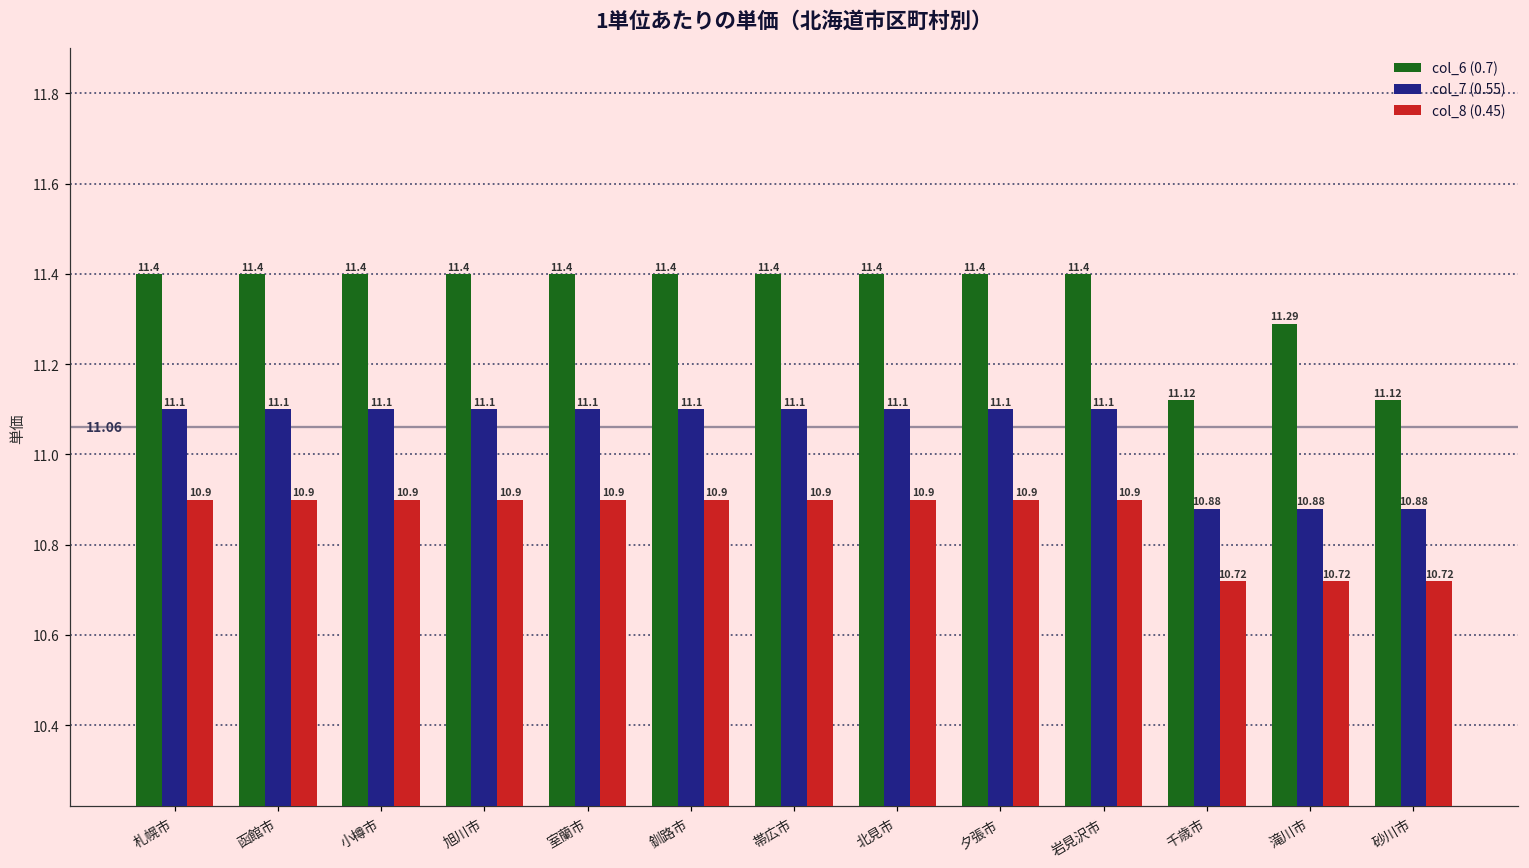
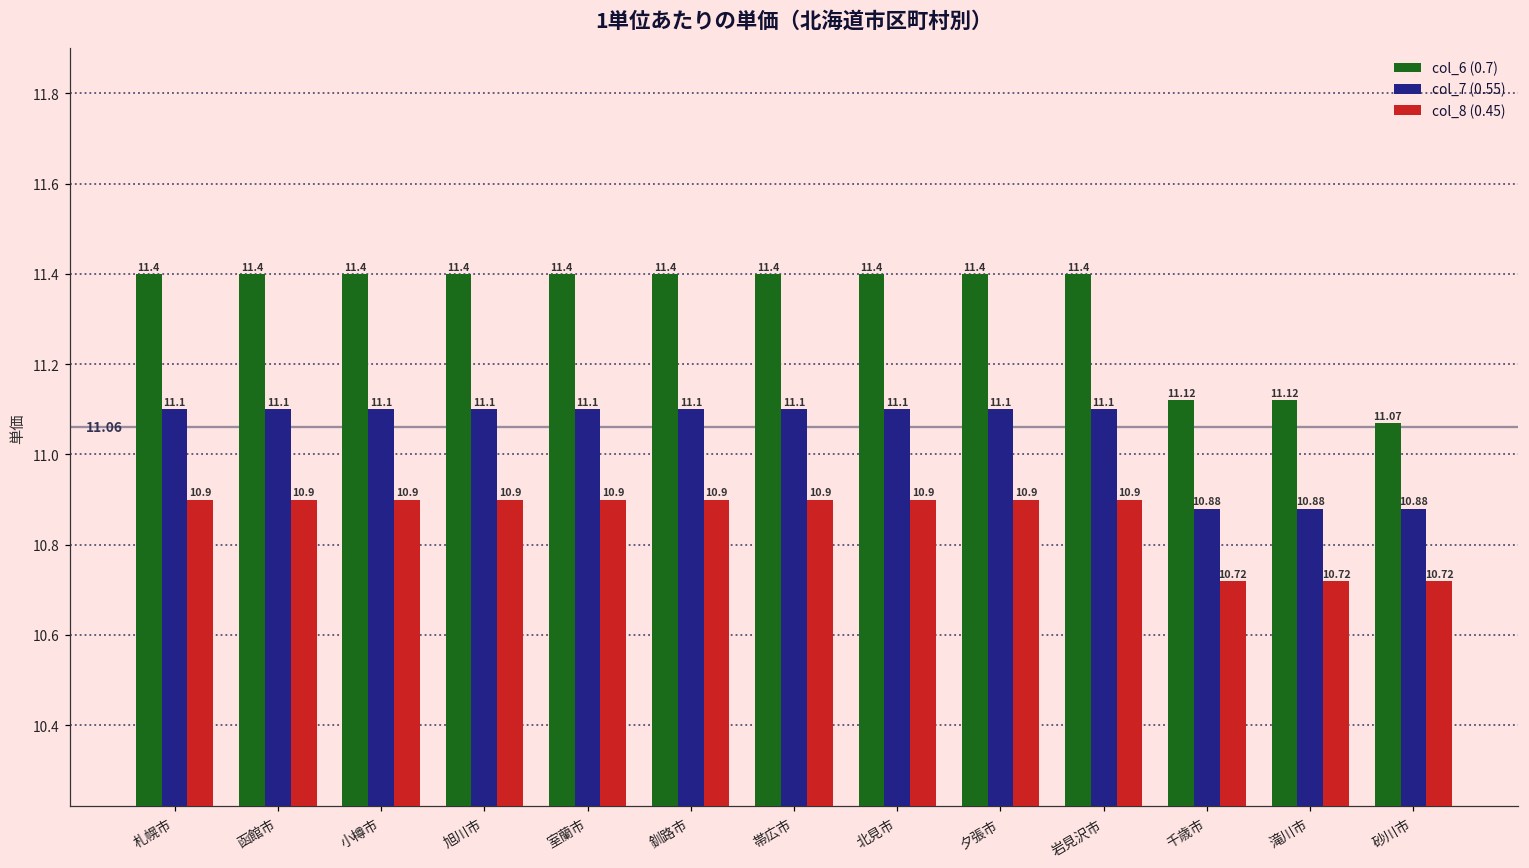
  {
    "col_6 (0.7)": {
      "札幌市": 11.4,
      "函館市": 11.4,
      "小樽市": 11.4,
      "旭川市": 11.4,
      "室蘭市": 11.4,
      "釧路市": 11.4,
      "帯広市": 11.4,
      "北見市": 11.4,
      "夕張市": 11.4,
      "岩見沢市": 11.4,
      "千歳市": 11.12,
-     "滝川市": 11.29,
-     "砂川市": 11.12
+     "滝川市": 11.12,
+     "砂川市": 11.07
    },
    "col_7 (0.55)": {
      "札幌市": 11.1,
      "函館市": 11.1,
      "小樽市": 11.1,
      "旭川市": 11.1,
      "室蘭市": 11.1,
      "釧路市": 11.1,
      "帯広市": 11.1,
      "北見市": 11.1,
      "夕張市": 11.1,
      "岩見沢市": 11.1,
      "千歳市": 10.88,
      "滝川市": 10.88,
      "砂川市": 10.88
    },
    "col_8 (0.45)": {
      "札幌市": 10.9,
      "函館市": 10.9,
      "小樽市": 10.9,
      "旭川市": 10.9,
      "室蘭市": 10.9,
      "釧路市": 10.9,
      "帯広市": 10.9,
      "北見市": 10.9,
      "夕張市": 10.9,
      "岩見沢市": 10.9,
      "千歳市": 10.72,
      "滝川市": 10.72,
      "砂川市": 10.72
    }
  }
